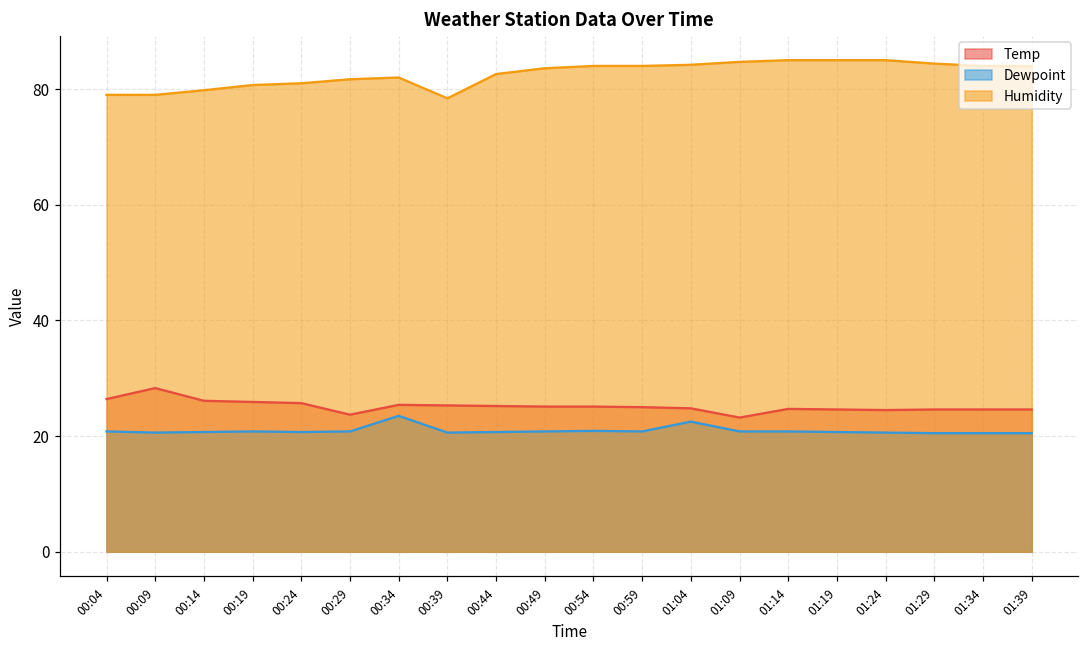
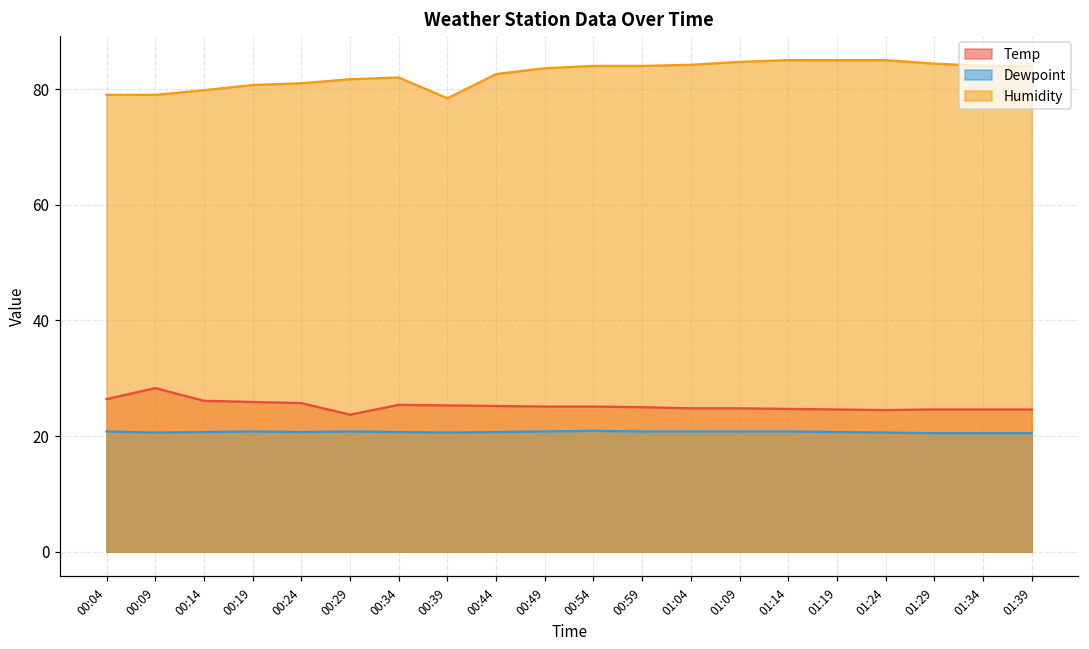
  {
    "Temp": {
      "00:04": 26,
      "00:09": 28,
      "00:14": 26,
      "00:19": 26,
      "00:24": 26,
      "00:29": 24,
      "00:34": 25,
      "00:39": 25,
      "00:44": 25,
      "00:49": 25,
      "00:54": 25,
      "00:59": 25,
      "01:04": 25,
-     "01:09": 23,
+     "01:09": 25,
      "01:14": 25,
      "01:19": 25,
      "01:24": 25,
      "01:29": 25,
      "01:34": 25,
      "01:39": 25
    },
    "Dewpoint": {
      "00:04": 21,
      "00:09": 21,
      "00:14": 21,
      "00:19": 21,
      "00:24": 21,
      "00:29": 21,
-     "00:34": 24,
+     "00:34": 21,
      "00:39": 21,
      "00:44": 21,
      "00:49": 21,
      "00:54": 21,
      "00:59": 21,
-     "01:04": 23,
+     "01:04": 21,
      "01:09": 21,
      "01:14": 21,
      "01:19": 21,
      "01:24": 21,
      "01:29": 21,
      "01:34": 21,
      "01:39": 21
    },
    "Humidity": {
      "00:04": 79,
      "00:09": 79,
      "00:14": 80,
      "00:19": 81,
      "00:24": 81,
      "00:29": 82,
      "00:34": 82,
      "00:39": 78,
      "00:44": 83,
      "00:49": 84,
      "00:54": 84,
      "00:59": 84,
      "01:04": 84,
      "01:09": 85,
      "01:14": 85,
      "01:19": 85,
      "01:24": 85,
      "01:29": 84
    }
  }
